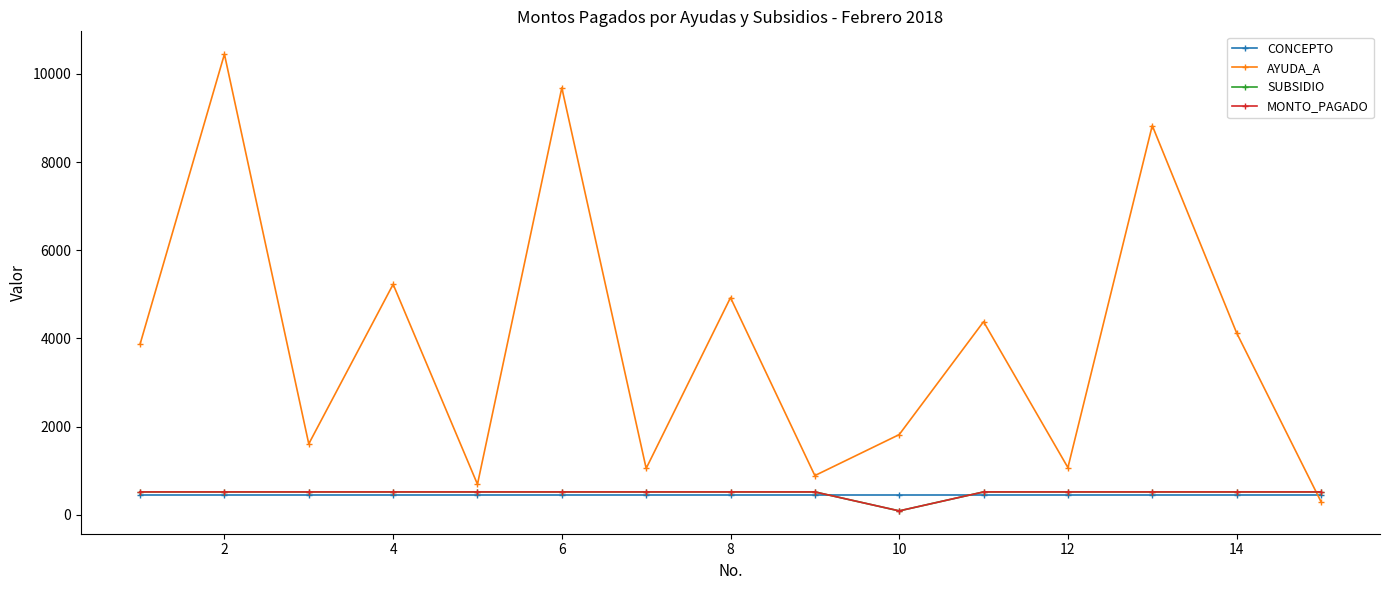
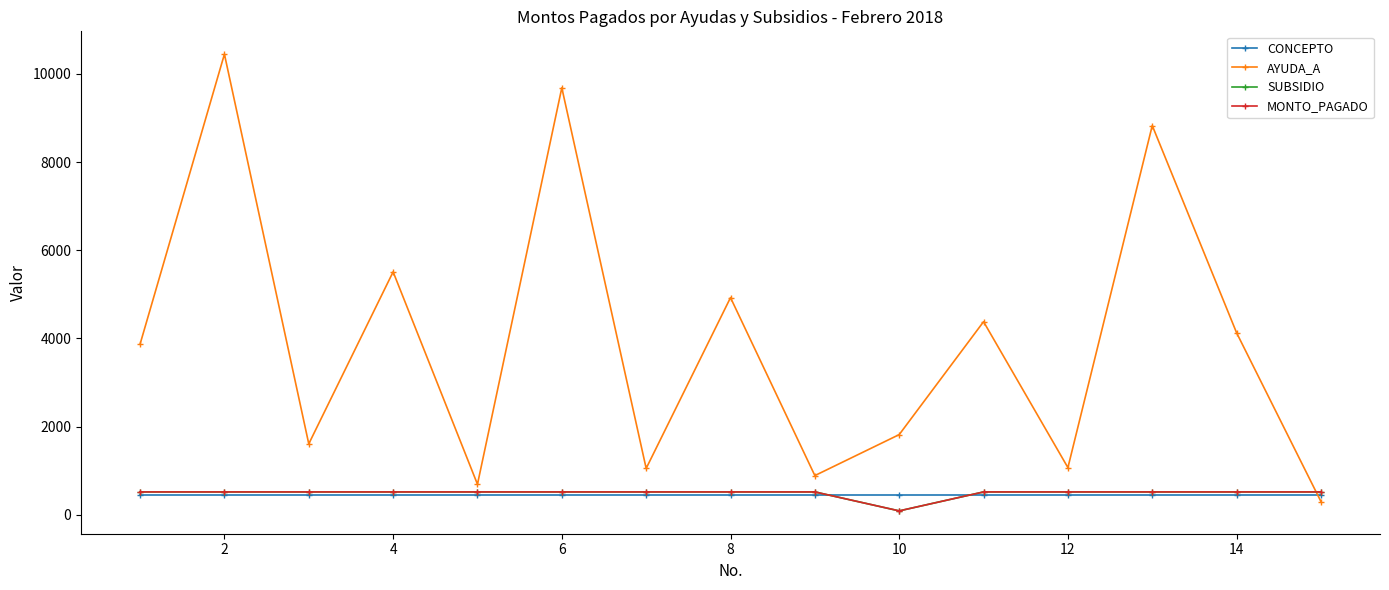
  {
    "CONCEPTO": {
      "2": 400,
      "4": 400,
      "6": 400,
      "8": 400,
      "10": 400,
      "12": 400,
      "14": 400
    },
    "AYUDA_A": {
      "2": 10400,
-     "4": 5200,
+     "4": 5500,
      "6": 9700,
      "8": 4900,
      "10": 1800,
      "12": 1100,
      "14": 4100
    },
    "MONTO_PAGADO": {
      "2": 500,
      "4": 500,
      "6": 500,
      "8": 500,
      "10": 100,
      "12": 500,
      "14": 500
    }
  }
